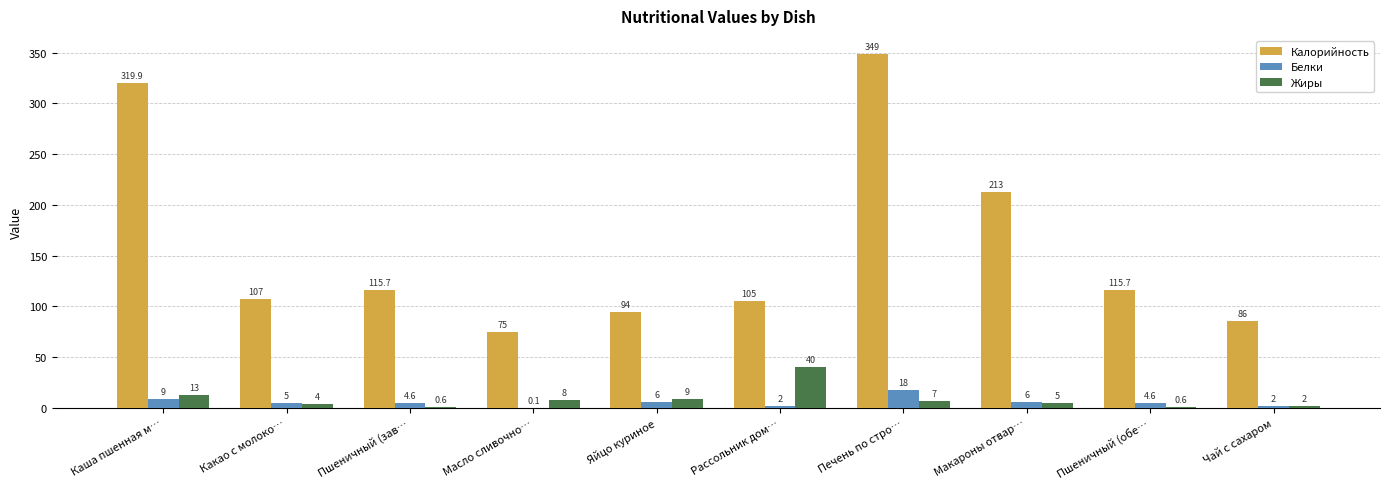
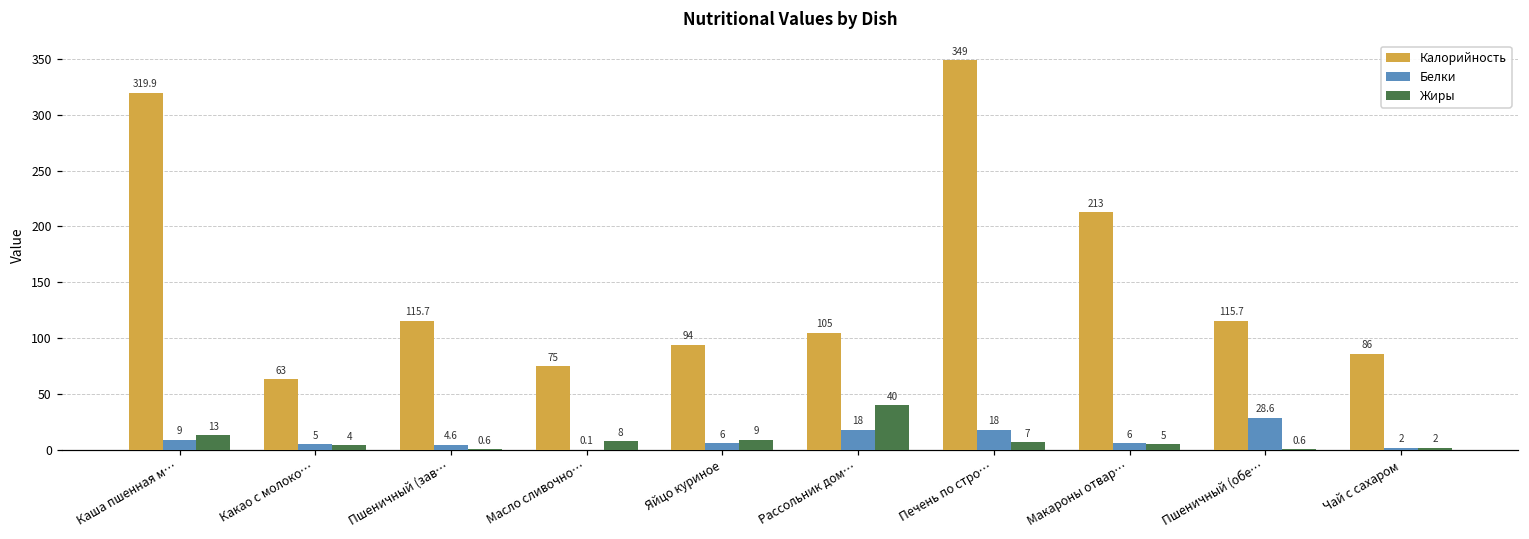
  {
    "Калорийность": {
      "Каша пшенная м…": 319.9,
-     "Какао с молоко…": 107,
+     "Какао с молоко…": 63,
      "Пшеничный (зав…": 115.7,
      "Масло сливочно…": 75,
      "Яйцо куриное": 94,
      "Рассольник дом…": 105,
      "Печень по стро…": 349,
      "Макароны отвар…": 213,
      "Пшеничный (обе…": 115.7,
      "Чай с сахаром": 86
    },
    "Белки": {
      "Каша пшенная м…": 9,
      "Какао с молоко…": 5,
      "Пшеничный (зав…": 4.6,
      "Масло сливочно…": 0.1,
      "Яйцо куриное": 6,
-     "Рассольник дом…": 2,
+     "Рассольник дом…": 18,
      "Печень по стро…": 18,
      "Макароны отвар…": 6,
-     "Пшеничный (обе…": 4.6,
+     "Пшеничный (обе…": 28.6,
      "Чай с сахаром": 2
    },
    "Жиры": {
      "Каша пшенная м…": 13,
      "Какао с молоко…": 4,
      "Пшеничный (зав…": 0.6,
      "Масло сливочно…": 8,
      "Яйцо куриное": 9,
      "Рассольник дом…": 40,
      "Печень по стро…": 7,
      "Макароны отвар…": 5,
      "Пшеничный (обе…": 0.6,
      "Чай с сахаром": 2
    }
  }
